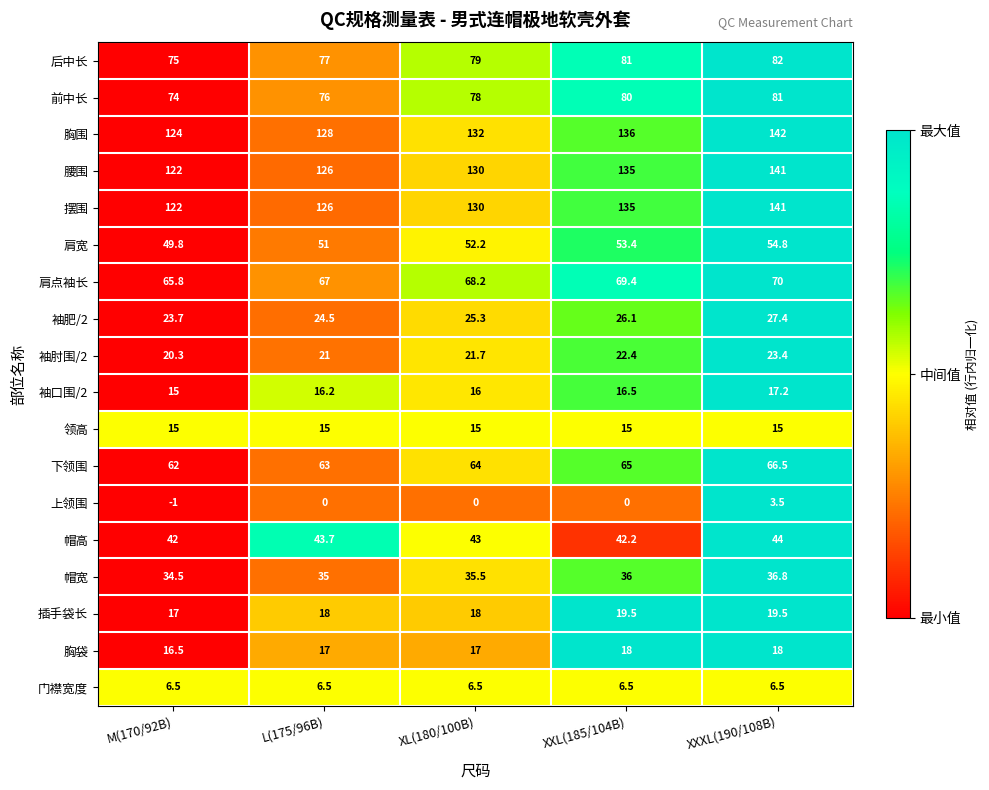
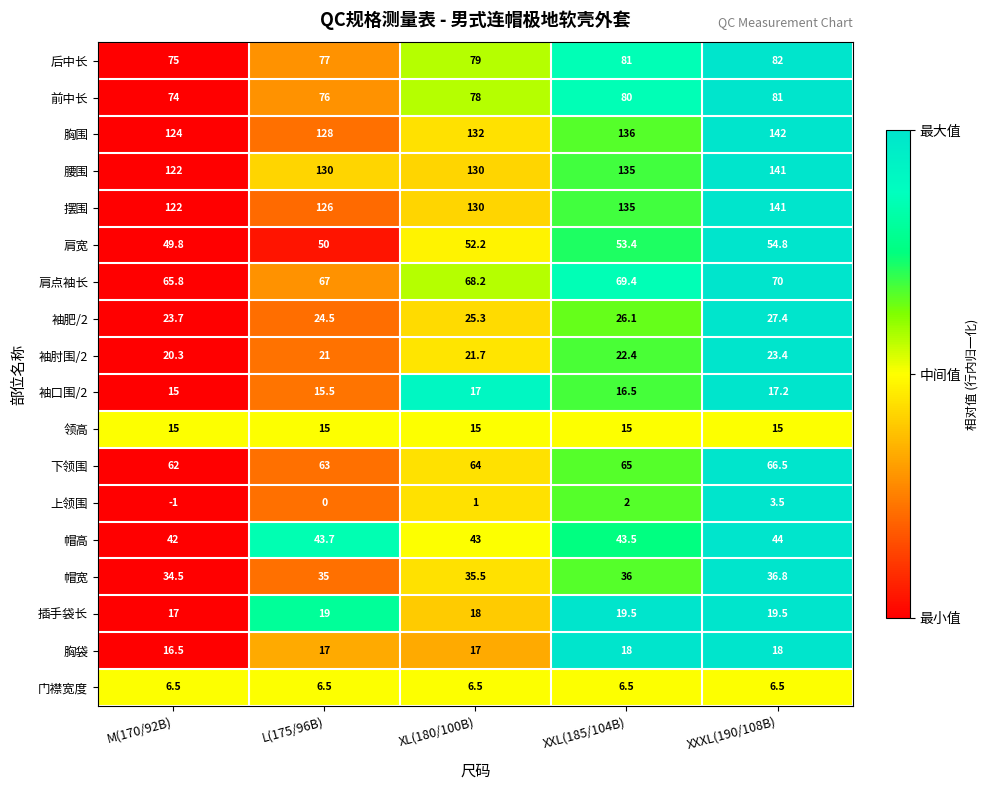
  {
    "后中长": {
      "M(170/92B)": 75,
      "L(175/96B)": 77,
      "XL(180/100B)": 79,
      "XXL(185/104B)": 81,
      "XXXL(190/108B)": 82
    },
    "前中长": {
      "M(170/92B)": 74,
      "L(175/96B)": 76,
      "XL(180/100B)": 78,
      "XXL(185/104B)": 80,
      "XXXL(190/108B)": 81
    },
    "胸围": {
      "M(170/92B)": 124,
      "L(175/96B)": 128,
      "XL(180/100B)": 132,
      "XXL(185/104B)": 136,
      "XXXL(190/108B)": 142
    },
    "腰围": {
      "M(170/92B)": 122,
-     "L(175/96B)": 126,
+     "L(175/96B)": 130,
      "XL(180/100B)": 130,
      "XXL(185/104B)": 135,
      "XXXL(190/108B)": 141
    },
    "摆围": {
      "M(170/92B)": 122,
      "L(175/96B)": 126,
      "XL(180/100B)": 130,
      "XXL(185/104B)": 135,
      "XXXL(190/108B)": 141
    },
    "肩宽": {
      "M(170/92B)": 49.8,
-     "L(175/96B)": 51,
+     "L(175/96B)": 50,
      "XL(180/100B)": 52.2,
      "XXL(185/104B)": 53.4,
      "XXXL(190/108B)": 54.8
    },
    "肩点袖长": {
      "M(170/92B)": 65.8,
      "L(175/96B)": 67,
      "XL(180/100B)": 68.2,
      "XXL(185/104B)": 69.4,
      "XXXL(190/108B)": 70
    },
    "袖肥/2": {
      "M(170/92B)": 23.7,
      "L(175/96B)": 24.5,
      "XL(180/100B)": 25.3,
      "XXL(185/104B)": 26.1,
      "XXXL(190/108B)": 27.4
    },
    "袖肘围/2": {
      "M(170/92B)": 20.3,
      "L(175/96B)": 21,
      "XL(180/100B)": 21.7,
      "XXL(185/104B)": 22.4,
      "XXXL(190/108B)": 23.4
    },
    "袖口围/2": {
      "M(170/92B)": 15,
-     "L(175/96B)": 16.2,
-     "XL(180/100B)": 16,
+     "L(175/96B)": 15.5,
+     "XL(180/100B)": 17,
      "XXL(185/104B)": 16.5,
      "XXXL(190/108B)": 17.2
    },
    "领高": {
      "M(170/92B)": 15,
      "L(175/96B)": 15,
      "XL(180/100B)": 15,
      "XXL(185/104B)": 15,
      "XXXL(190/108B)": 15
    },
    "下领围": {
      "M(170/92B)": 62,
      "L(175/96B)": 63,
      "XL(180/100B)": 64,
      "XXL(185/104B)": 65,
      "XXXL(190/108B)": 66.5
    },
    "上领围": {
      "M(170/92B)": -1,
      "L(175/96B)": 0,
-     "XL(180/100B)": 0,
-     "XXL(185/104B)": 0,
+     "XL(180/100B)": 1,
+     "XXL(185/104B)": 2,
      "XXXL(190/108B)": 3.5
    },
    "帽高": {
      "M(170/92B)": 42,
      "L(175/96B)": 43.7,
      "XL(180/100B)": 43,
-     "XXL(185/104B)": 42.2,
+     "XXL(185/104B)": 43.5,
      "XXXL(190/108B)": 44
    },
    "帽宽": {
      "M(170/92B)": 34.5,
      "L(175/96B)": 35,
      "XL(180/100B)": 35.5,
      "XXL(185/104B)": 36,
      "XXXL(190/108B)": 36.8
    },
    "插手袋长": {
      "M(170/92B)": 17,
-     "L(175/96B)": 18,
+     "L(175/96B)": 19,
      "XL(180/100B)": 18,
      "XXL(185/104B)": 19.5,
      "XXXL(190/108B)": 19.5
    },
    "胸袋": {
      "M(170/92B)": 16.5,
      "L(175/96B)": 17,
      "XL(180/100B)": 17,
      "XXL(185/104B)": 18,
      "XXXL(190/108B)": 18
    },
    "门襟宽度": {
      "M(170/92B)": 6.5,
      "L(175/96B)": 6.5,
      "XL(180/100B)": 6.5,
      "XXL(185/104B)": 6.5,
      "XXXL(190/108B)": 6.5
    }
  }
